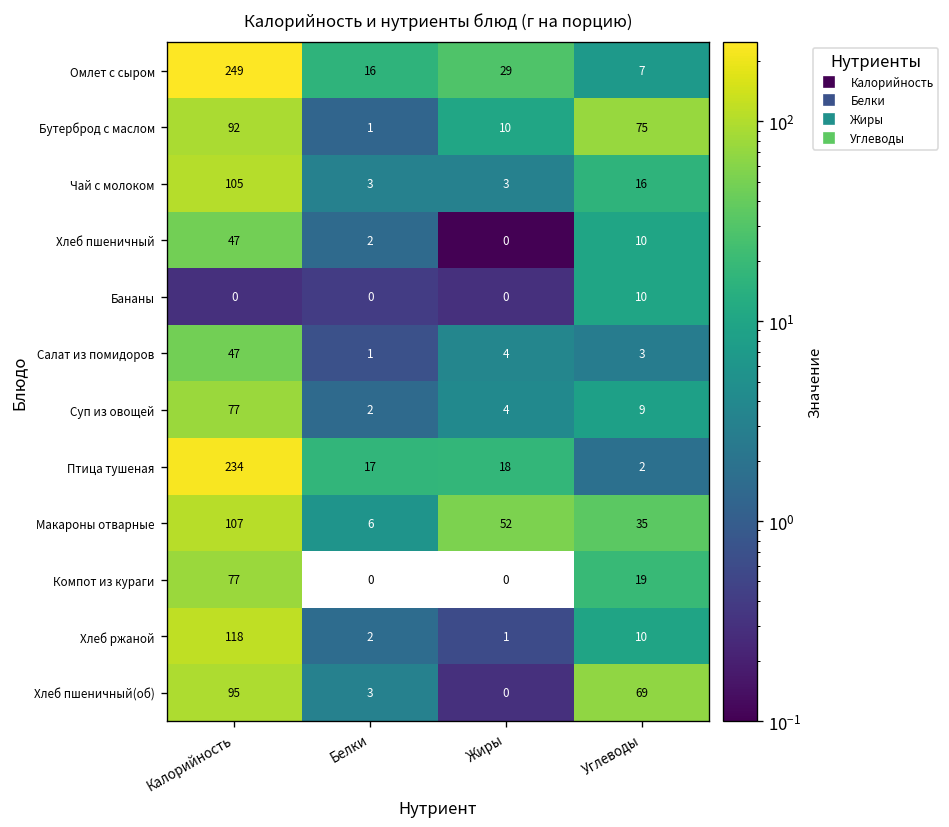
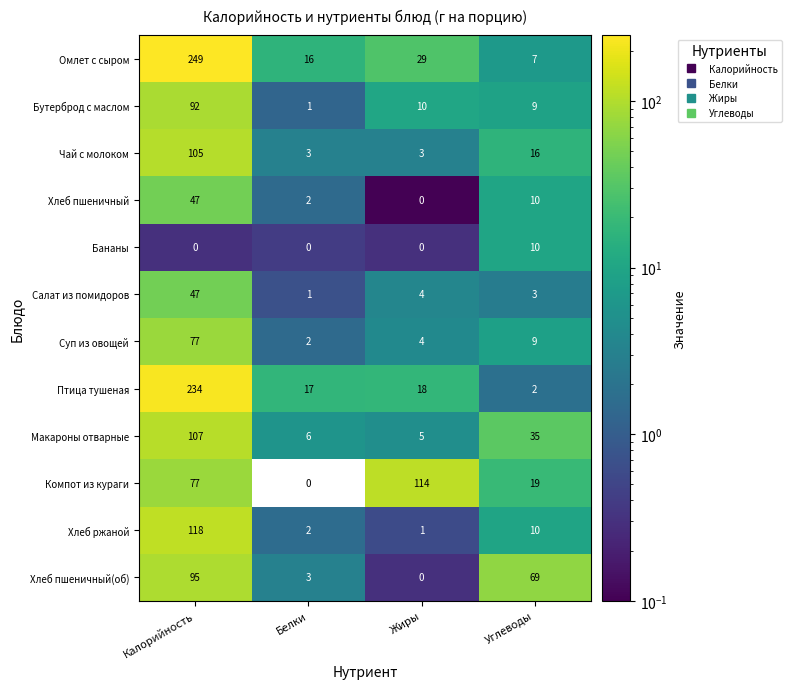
  {
    "Омлет с сыром": {
      "Калорийность": 249,
      "Белки": 16,
      "Жиры": 29,
      "Углеводы": 7
    },
    "Бутерброд с маслом": {
      "Калорийность": 92,
      "Белки": 1,
      "Жиры": 10,
-     "Углеводы": 75
+     "Углеводы": 9
    },
    "Чай с молоком": {
      "Калорийность": 105,
      "Белки": 3,
      "Жиры": 3,
      "Углеводы": 16
    },
    "Хлеб пшеничный": {
      "Калорийность": 47,
      "Белки": 2,
      "Жиры": 0,
      "Углеводы": 10
    },
    "Бананы": {
      "Калорийность": 0,
      "Белки": 0,
      "Жиры": 0,
      "Углеводы": 10
    },
    "Салат из помидоров": {
      "Калорийность": 47,
      "Белки": 1,
      "Жиры": 4,
      "Углеводы": 3
    },
    "Суп из овощей": {
      "Калорийность": 77,
      "Белки": 2,
      "Жиры": 4,
      "Углеводы": 9
    },
    "Птица тушеная": {
      "Калорийность": 234,
      "Белки": 17,
      "Жиры": 18,
      "Углеводы": 2
    },
    "Макароны отварные": {
      "Калорийность": 107,
      "Белки": 6,
-     "Жиры": 52,
+     "Жиры": 5,
      "Углеводы": 35
    },
    "Компот из кураги": {
      "Калорийность": 77,
      "Белки": 0,
-     "Жиры": 0,
+     "Жиры": 114,
      "Углеводы": 19
    },
    "Хлеб ржаной": {
      "Калорийность": 118,
      "Белки": 2,
      "Жиры": 1,
      "Углеводы": 10
    },
    "Хлеб пшеничный(об)": {
      "Калорийность": 95,
      "Белки": 3,
      "Жиры": 0,
      "Углеводы": 69
    }
  }
